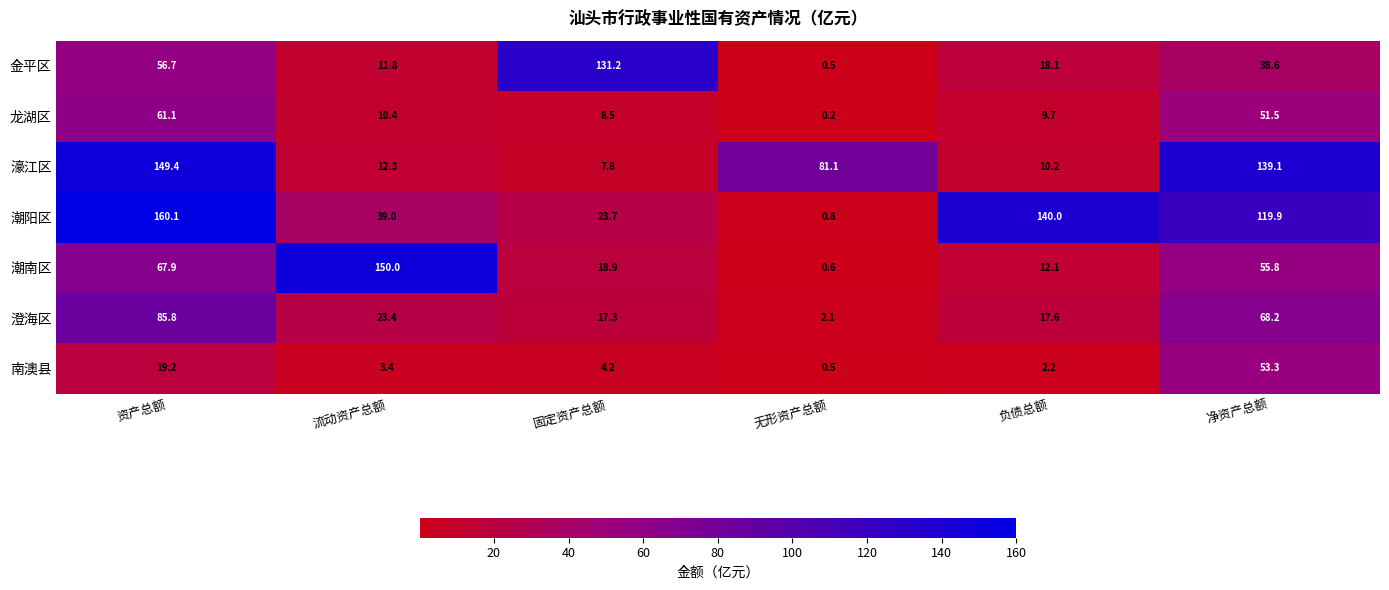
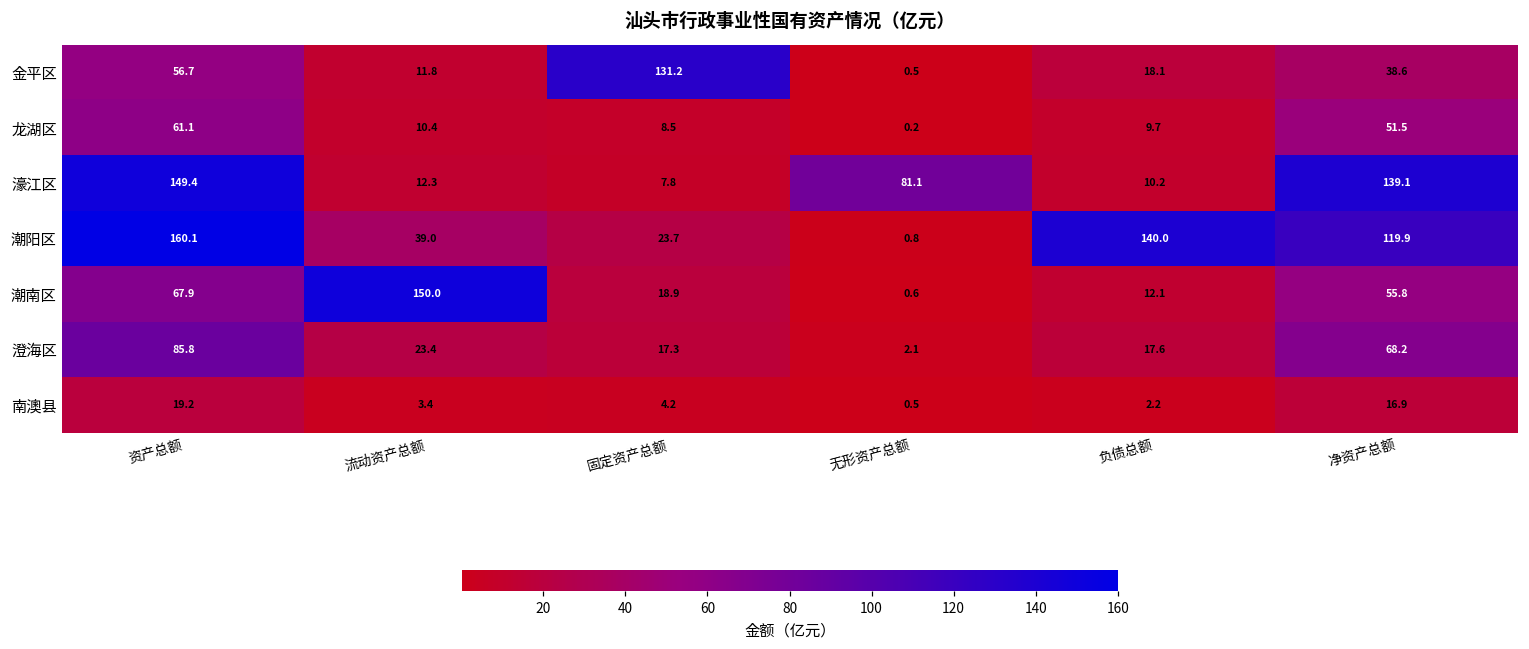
  {
    "金平区": {
      "资产总额": 56.7,
      "流动资产总额": 11.8,
      "固定资产总额": 131.2,
      "无形资产总额": 0.5,
      "负债总额": 18.1,
      "净资产总额": 38.6
    },
    "龙湖区": {
      "资产总额": 61.1,
      "流动资产总额": 10.4,
      "固定资产总额": 8.5,
      "无形资产总额": 0.2,
      "负债总额": 9.7,
      "净资产总额": 51.5
    },
    "濠江区": {
      "资产总额": 149.4,
      "流动资产总额": 12.3,
      "固定资产总额": 7.8,
      "无形资产总额": 81.1,
      "负债总额": 10.2,
      "净资产总额": 139.1
    },
    "潮阳区": {
      "资产总额": 160.1,
      "流动资产总额": 39.0,
      "固定资产总额": 23.7,
      "无形资产总额": 0.8,
      "负债总额": 140.0,
      "净资产总额": 119.9
    },
    "潮南区": {
      "资产总额": 67.9,
      "流动资产总额": 150.0,
      "固定资产总额": 18.9,
      "无形资产总额": 0.6,
      "负债总额": 12.1,
      "净资产总额": 55.8
    },
    "澄海区": {
      "资产总额": 85.8,
      "流动资产总额": 23.4,
      "固定资产总额": 17.3,
      "无形资产总额": 2.1,
      "负债总额": 17.6,
      "净资产总额": 68.2
    },
    "南澳县": {
      "资产总额": 19.2,
      "流动资产总额": 3.4,
      "固定资产总额": 4.2,
      "无形资产总额": 0.5,
      "负债总额": 2.2,
-     "净资产总额": 53.3
+     "净资产总额": 16.9
    }
  }
